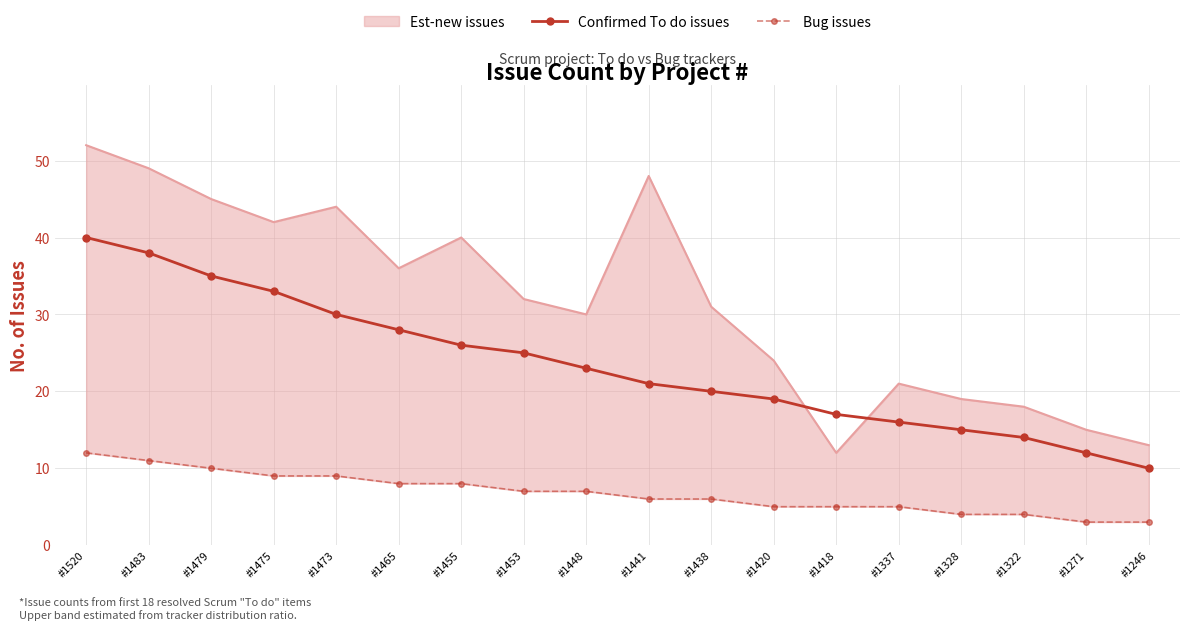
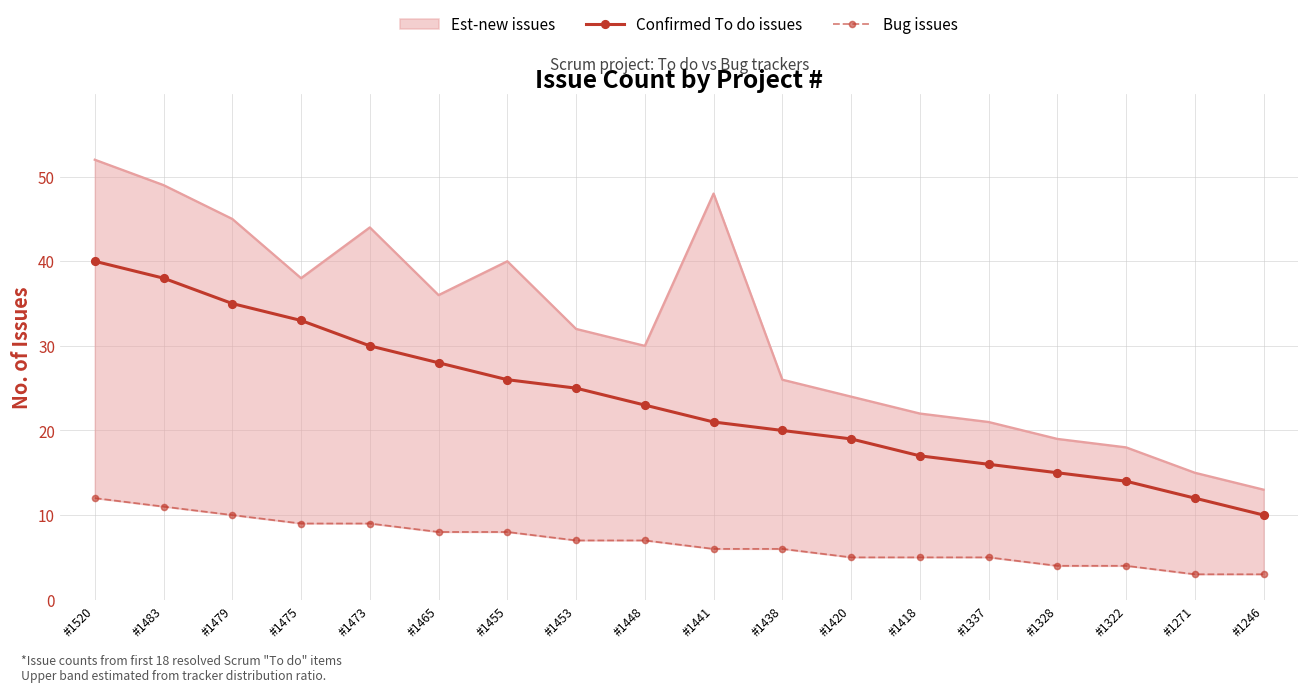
  {
    "Est-new issues": {
      "#1520": 52,
      "#1483": 49,
      "#1479": 45,
-     "#1475": 42,
+     "#1475": 38,
      "#1473": 44,
      "#1465": 36,
      "#1455": 40,
      "#1453": 32,
      "#1448": 30,
      "#1441": 48,
-     "#1438": 31,
+     "#1438": 26,
      "#1420": 24,
-     "#1418": 12,
+     "#1418": 22,
      "#1337": 21,
      "#1328": 19,
      "#1322": 18,
      "#1271": 15,
      "#1246": 13
    }
  }
